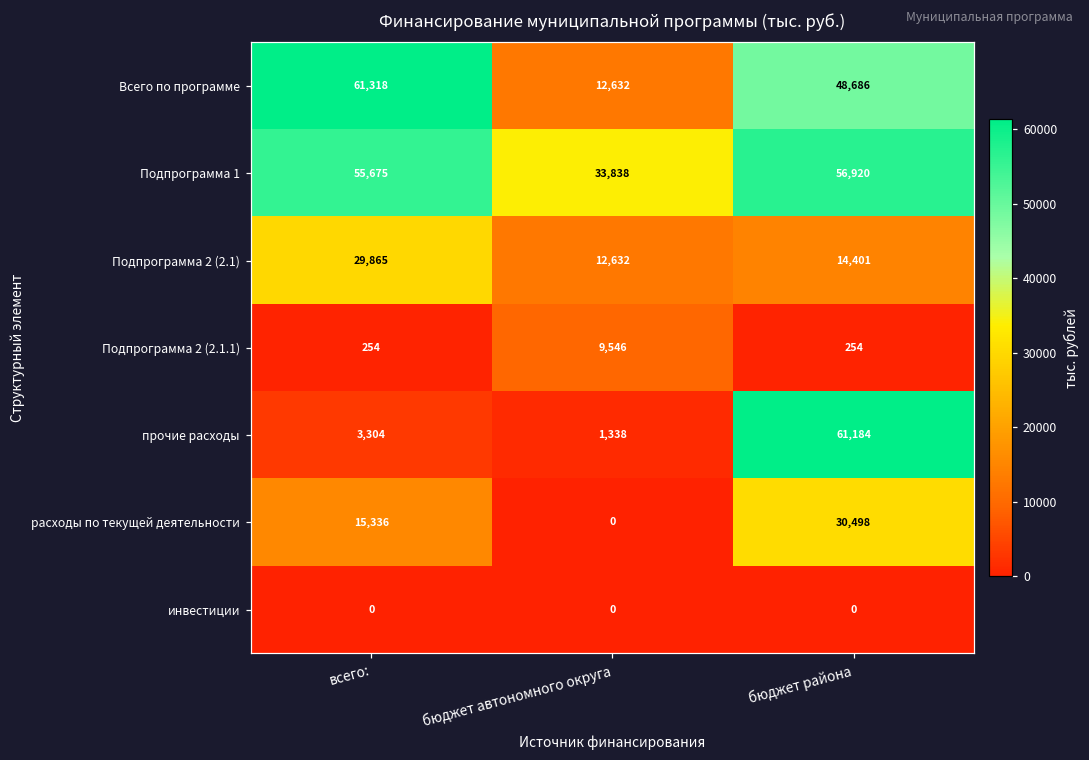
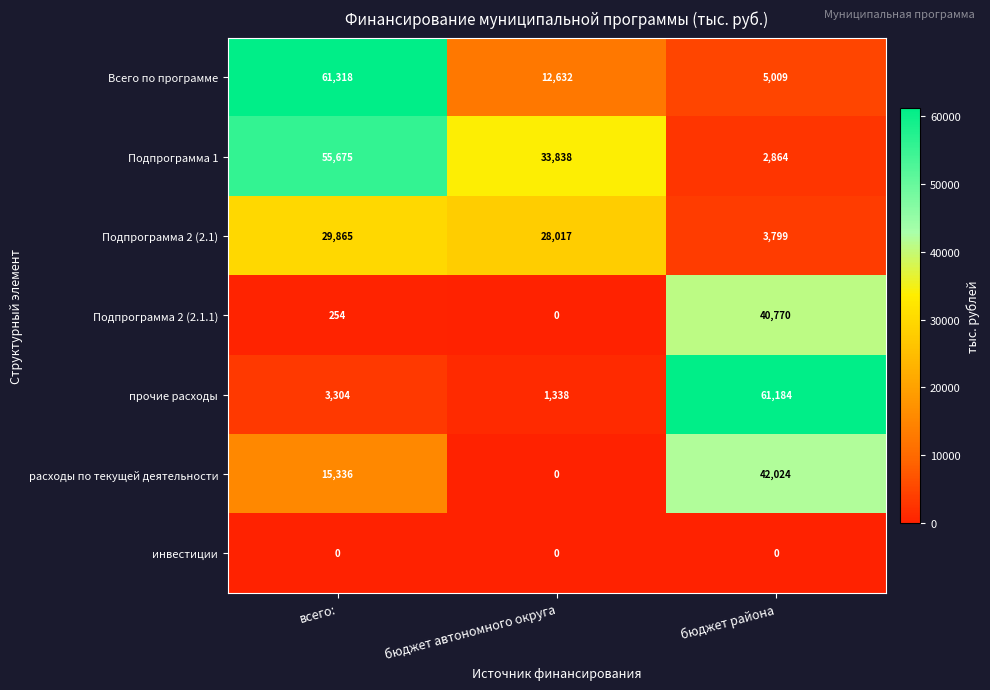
  {
    "Всего по программе": {
      "всего:": "61,318",
      "бюджет автономного округа": "12,632",
-     "бюджет района": "48,686"
+     "бюджет района": "5,009"
    },
    "Подпрограмма 1": {
      "всего:": "55,675",
      "бюджет автономного округа": "33,838",
-     "бюджет района": "56,920"
+     "бюджет района": "2,864"
    },
    "Подпрограмма 2 (2.1)": {
      "всего:": "29,865",
-     "бюджет автономного округа": "12,632",
-     "бюджет района": "14,401"
+     "бюджет автономного округа": "28,017",
+     "бюджет района": "3,799"
    },
    "Подпрограмма 2 (2.1.1)": {
      "всего:": "254",
-     "бюджет автономного округа": "9,546",
-     "бюджет района": "254"
+     "бюджет автономного округа": "0",
+     "бюджет района": "40,770"
    },
    "прочие расходы": {
      "всего:": "3,304",
      "бюджет автономного округа": "1,338",
      "бюджет района": "61,184"
    },
    "расходы по текущей деятельности": {
      "всего:": "15,336",
      "бюджет автономного округа": "0",
-     "бюджет района": "30,498"
+     "бюджет района": "42,024"
    },
    "инвестиции": {
      "всего:": "0",
      "бюджет автономного округа": "0",
      "бюджет района": "0"
    }
  }
